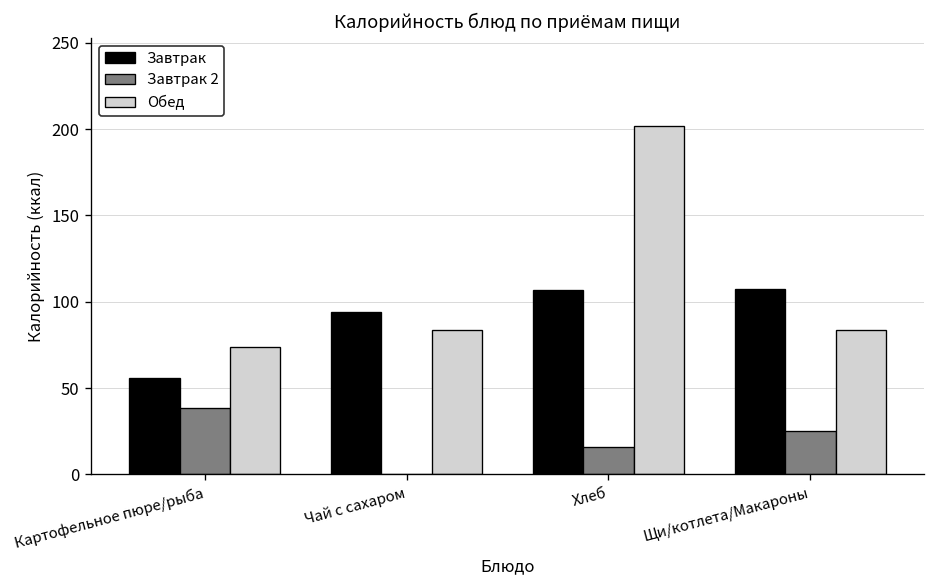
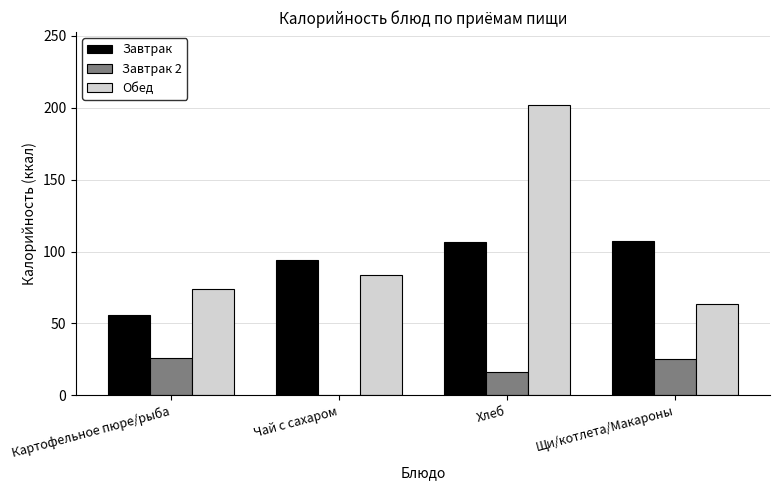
  {
    "Завтрак": {
      "Картофельное пюре/рыба": 56,
      "Чай с сахаром": 94,
      "Хлеб": 107,
      "Щи/котлета/Макароны": 108
    },
    "Завтрак 2": {
-     "Картофельное пюре/рыба": 39,
+     "Картофельное пюре/рыба": 26,
      "Чай с сахаром": 0,
      "Хлеб": 16,
      "Щи/котлета/Макароны": 25
    },
    "Обед": {
      "Картофельное пюре/рыба": 74,
      "Чай с сахаром": 84,
      "Хлеб": 202,
-     "Щи/котлета/Макароны": 84
+     "Щи/котлета/Макароны": 63
    }
  }
